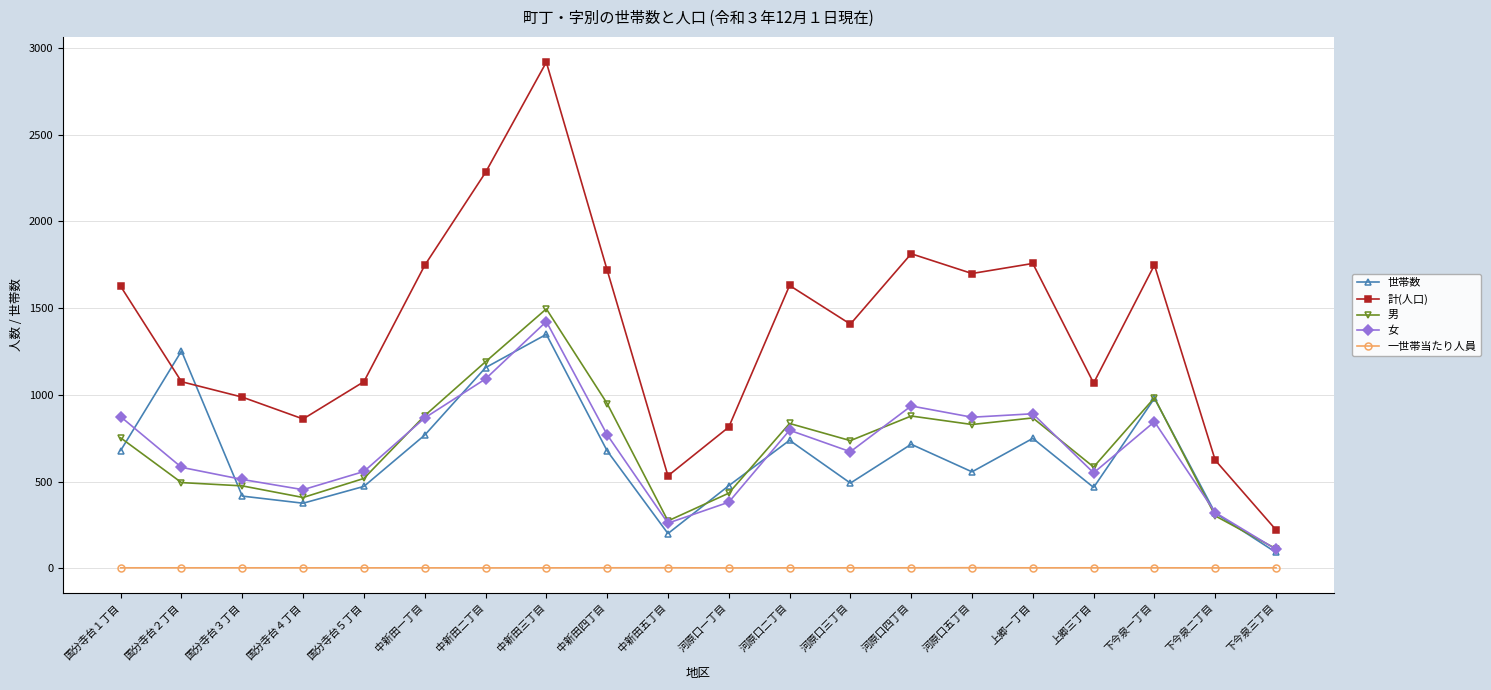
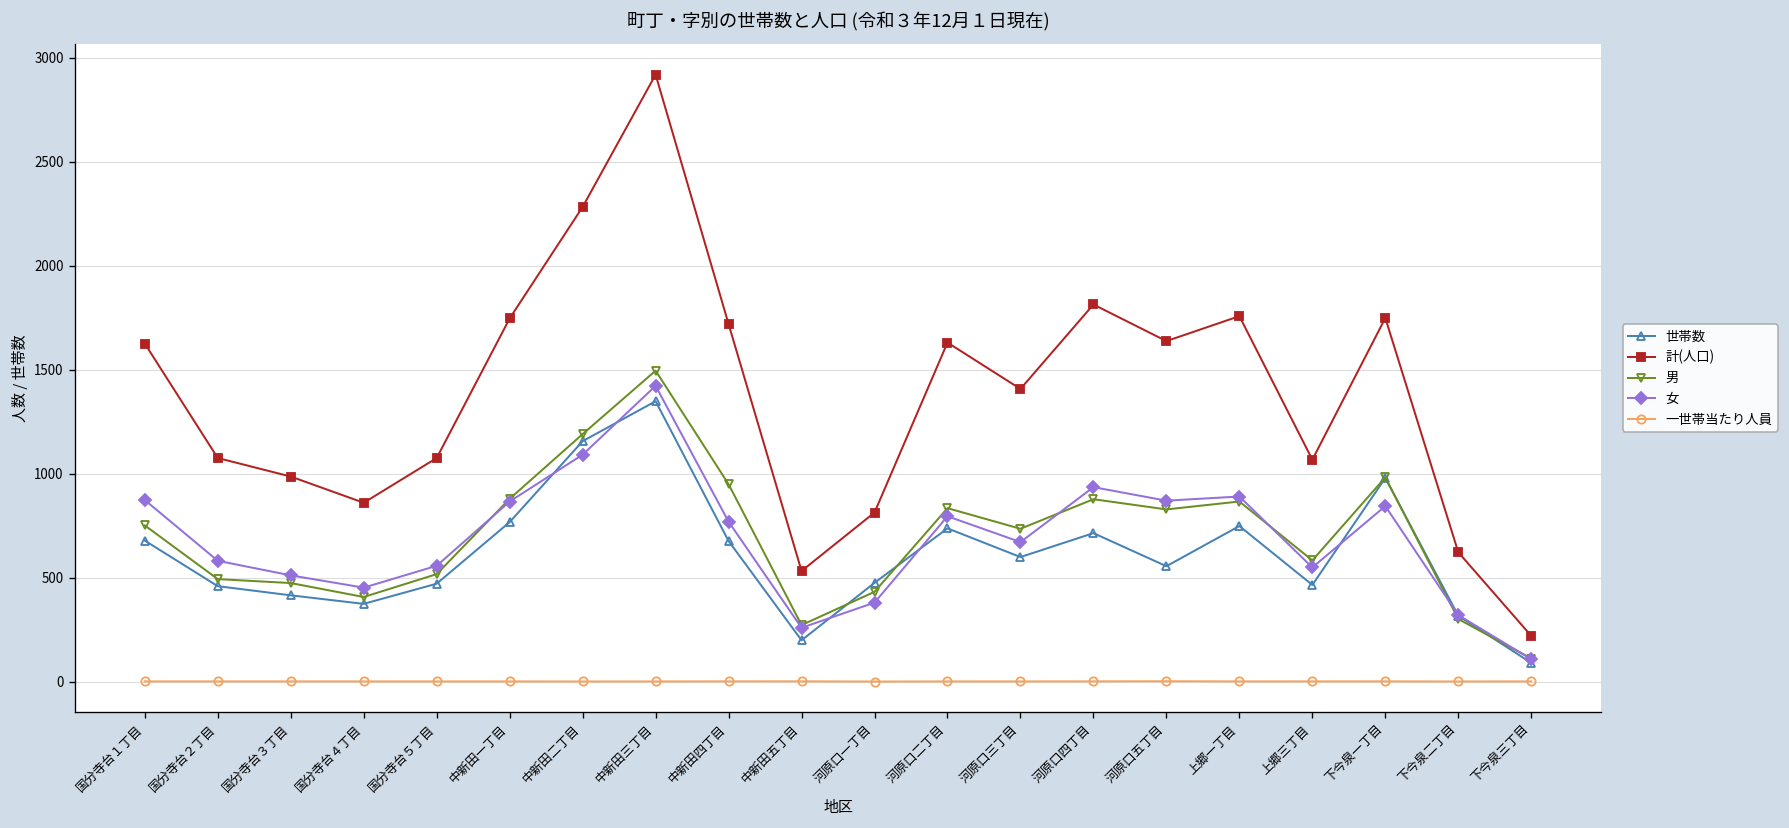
  {
    "世帯数": {
      "国分寺台１丁目": 680,
-     "国分寺台２丁目": 1250,
+     "国分寺台２丁目": 460,
      "国分寺台３丁目": 420,
      "国分寺台４丁目": 380,
      "国分寺台５丁目": 470,
      "中新田一丁目": 770,
      "中新田二丁目": 1160,
      "中新田三丁目": 1350,
      "中新田四丁目": 680,
      "中新田五丁目": 200,
      "河原口一丁目": 480,
      "河原口二丁目": 740,
-     "河原口三丁目": 490,
+     "河原口三丁目": 600,
      "河原口四丁目": 720,
      "河原口五丁目": 560,
      "上郷一丁目": 750,
      "上郷三丁目": 470,
      "下今泉三丁目": 90
    },
    "計(人口)": {
      "国分寺台１丁目": 1630,
      "国分寺台２丁目": 1080,
      "国分寺台３丁目": 990,
      "国分寺台４丁目": 860,
      "国分寺台５丁目": 1080,
      "中新田一丁目": 1750,
      "中新田二丁目": 2280,
      "中新田三丁目": 2920,
      "中新田四丁目": 1720,
      "中新田五丁目": 530,
      "河原口一丁目": 810,
      "河原口二丁目": 1630,
      "河原口三丁目": 1410,
      "河原口四丁目": 1810,
-     "河原口五丁目": 1700,
+     "河原口五丁目": 1640,
      "上郷一丁目": 1760,
      "上郷三丁目": 1070,
      "下今泉一丁目": 1750,
      "下今泉二丁目": 620,
      "下今泉三丁目": 220
    },
    "男": {
      "国分寺台１丁目": 750,
      "国分寺台２丁目": 490,
      "国分寺台３丁目": 480,
      "国分寺台４丁目": 410,
      "国分寺台５丁目": 520,
      "中新田二丁目": 1190,
      "中新田三丁目": 1500,
      "中新田四丁目": 950,
      "河原口一丁目": 430,
      "河原口二丁目": 840,
      "河原口三丁目": 740,
      "河原口四丁目": 880,
      "河原口五丁目": 830,
      "上郷一丁目": 870,
      "上郷三丁目": 580,
      "下今泉二丁目": 300
    },
    "女": {
      "国分寺台１丁目": 870,
      "国分寺台２丁目": 580,
      "国分寺台３丁目": 510,
      "国分寺台４丁目": 450,
      "国分寺台５丁目": 560,
      "中新田二丁目": 1090,
      "中新田三丁目": 1420,
      "中新田四丁目": 770,
      "河原口一丁目": 380,
      "河原口二丁目": 800,
      "河原口三丁目": 670,
      "河原口四丁目": 940,
      "河原口五丁目": 870,
      "上郷一丁目": 890,
      "上郷三丁目": 550,
      "下今泉一丁目": 850
    },
    "一世帯当たり人員": {
      "国分寺台１丁目": 0,
      "国分寺台２丁目": 0,
      "国分寺台３丁目": 0,
      "国分寺台４丁目": 0,
      "国分寺台５丁目": 0,
      "中新田一丁目": 0,
      "中新田二丁目": 0,
      "中新田三丁目": 0,
      "中新田四丁目": 0,
      "中新田五丁目": 0,
      "河原口一丁目": 0,
      "河原口二丁目": 0,
      "河原口三丁目": 0,
      "河原口四丁目": 0,
      "河原口五丁目": 0,
      "上郷一丁目": 0,
      "上郷三丁目": 0,
      "下今泉一丁目": 0,
      "下今泉二丁目": 0,
      "下今泉三丁目": 0
    }
  }
